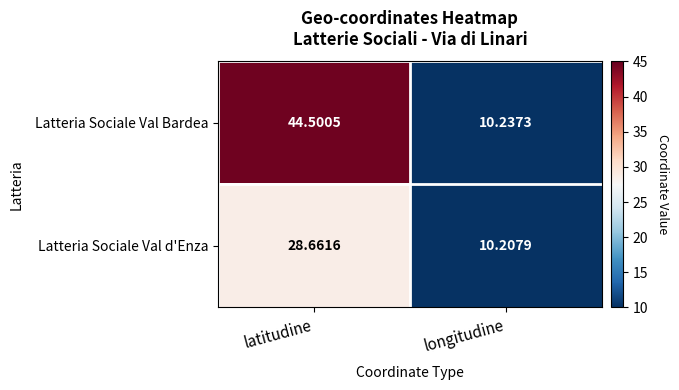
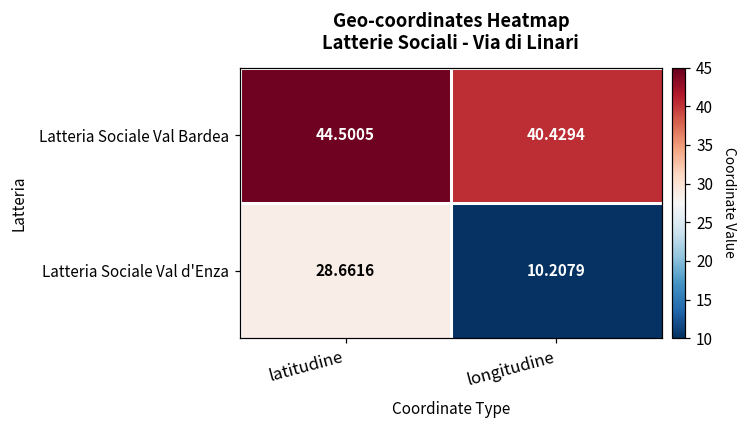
  {
    "Latteria Sociale Val Bardea": {
      "latitudine": 44.5005,
-     "longitudine": 10.2373
+     "longitudine": 40.4294
    },
    "Latteria Sociale Val d'Enza": {
      "latitudine": 28.6616,
      "longitudine": 10.2079
    }
  }
